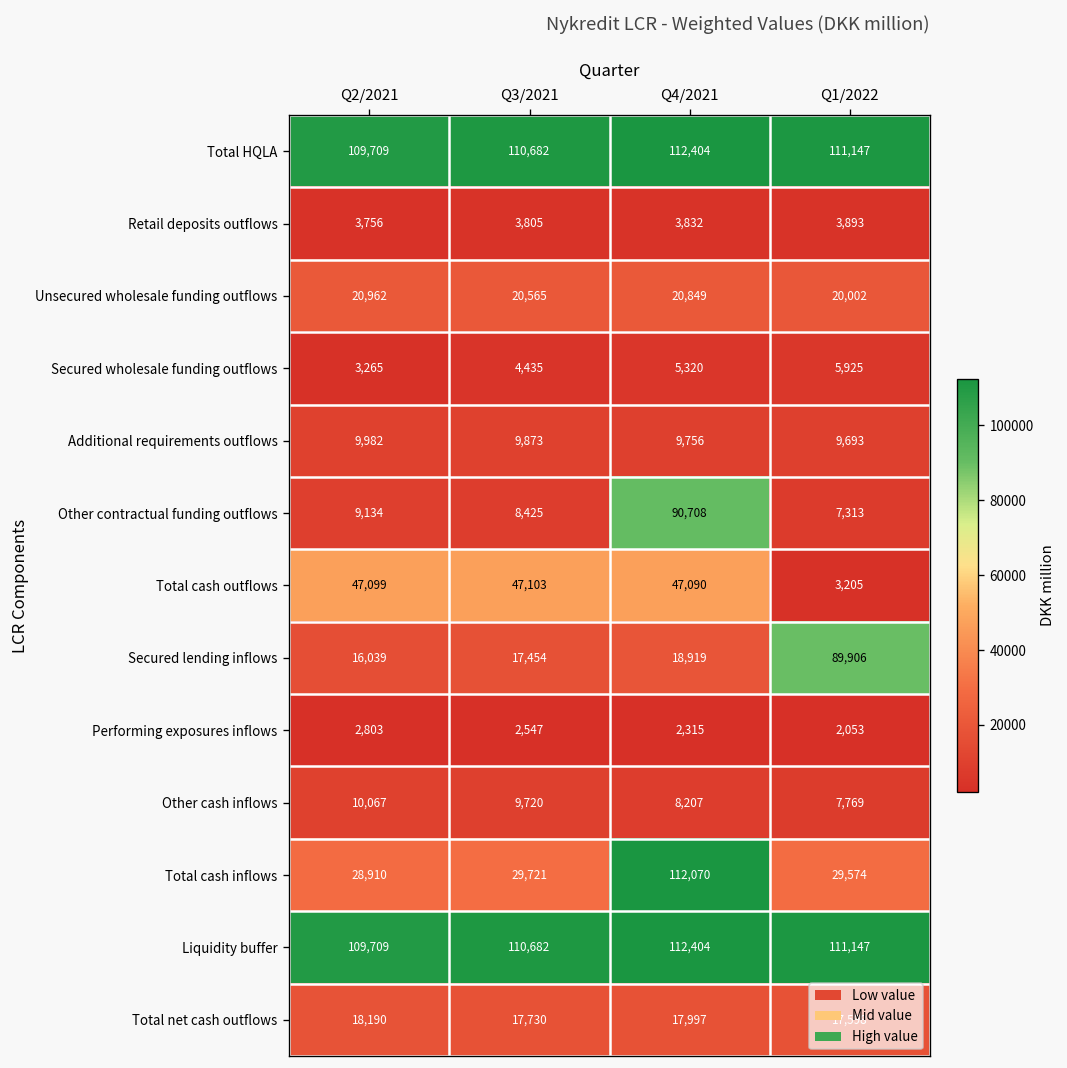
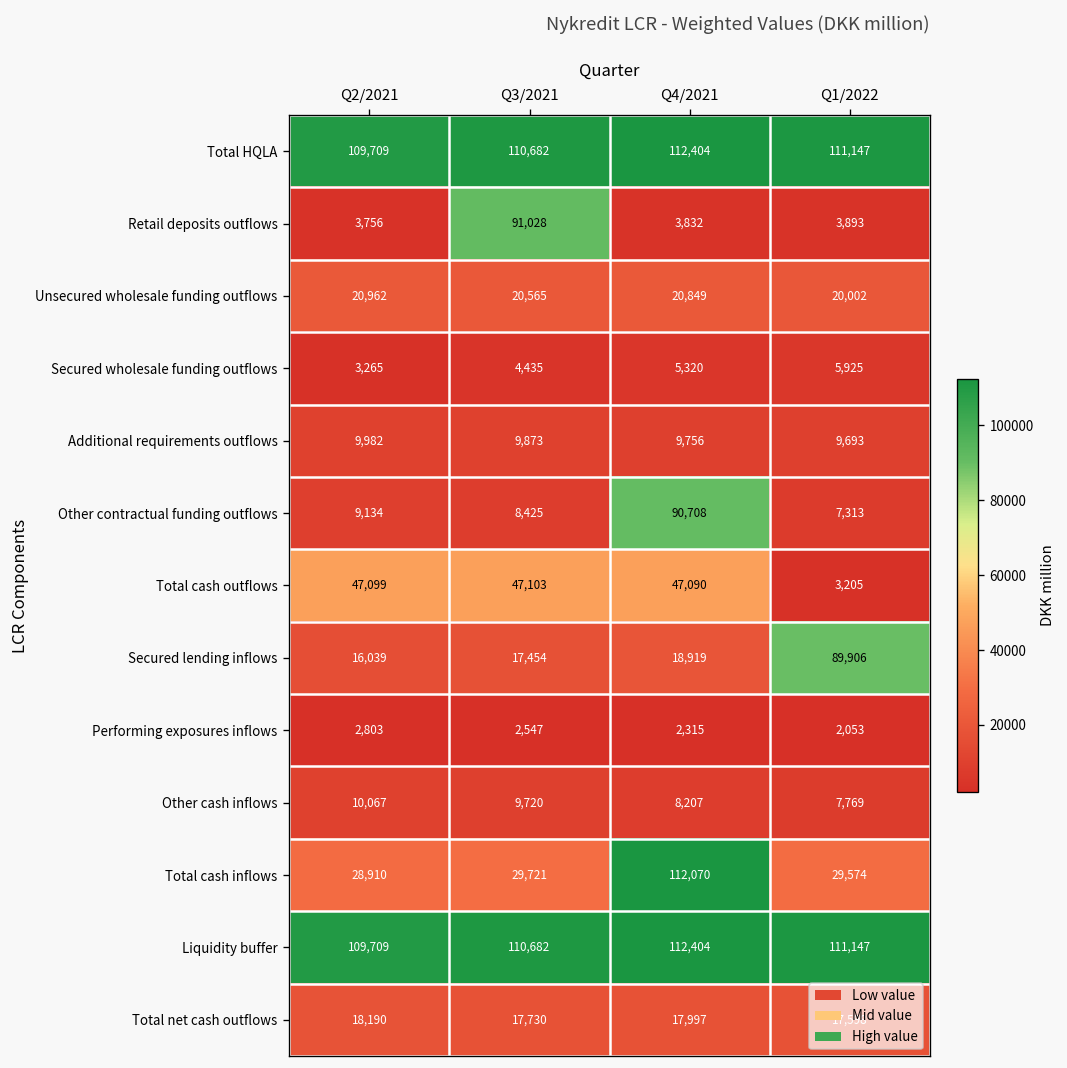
  {
    "Total HQLA": {
      "Q2/2021": "109,709",
      "Q3/2021": "110,682",
      "Q4/2021": "112,404",
      "Q1/2022": "111,147"
    },
    "Retail deposits outflows": {
      "Q2/2021": "3,756",
-     "Q3/2021": "3,805",
+     "Q3/2021": "91,028",
      "Q4/2021": "3,832",
      "Q1/2022": "3,893"
    },
    "Unsecured wholesale funding outflows": {
      "Q2/2021": "20,962",
      "Q3/2021": "20,565",
      "Q4/2021": "20,849",
      "Q1/2022": "20,002"
    },
    "Secured wholesale funding outflows": {
      "Q2/2021": "3,265",
      "Q3/2021": "4,435",
      "Q4/2021": "5,320",
      "Q1/2022": "5,925"
    },
    "Additional requirements outflows": {
      "Q2/2021": "9,982",
      "Q3/2021": "9,873",
      "Q4/2021": "9,756",
      "Q1/2022": "9,693"
    },
    "Other contractual funding outflows": {
      "Q2/2021": "9,134",
      "Q3/2021": "8,425",
      "Q4/2021": "90,708",
      "Q1/2022": "7,313"
    },
    "Total cash outflows": {
      "Q2/2021": "47,099",
      "Q3/2021": "47,103",
      "Q4/2021": "47,090",
      "Q1/2022": "3,205"
    },
    "Secured lending inflows": {
      "Q2/2021": "16,039",
      "Q3/2021": "17,454",
      "Q4/2021": "18,919",
      "Q1/2022": "89,906"
    },
    "Performing exposures inflows": {
      "Q2/2021": "2,803",
      "Q3/2021": "2,547",
      "Q4/2021": "2,315",
      "Q1/2022": "2,053"
    },
    "Other cash inflows": {
      "Q2/2021": "10,067",
      "Q3/2021": "9,720",
      "Q4/2021": "8,207",
      "Q1/2022": "7,769"
    },
    "Total cash inflows": {
      "Q2/2021": "28,910",
      "Q3/2021": "29,721",
      "Q4/2021": "112,070",
      "Q1/2022": "29,574"
    },
    "Liquidity buffer": {
      "Q2/2021": "109,709",
      "Q3/2021": "110,682",
      "Q4/2021": "112,404",
      "Q1/2022": "111,147"
    },
    "Total net cash outflows": {
      "Q2/2021": "18,190",
      "Q3/2021": "17,730",
      "Q4/2021": "17,997"
    }
  }
